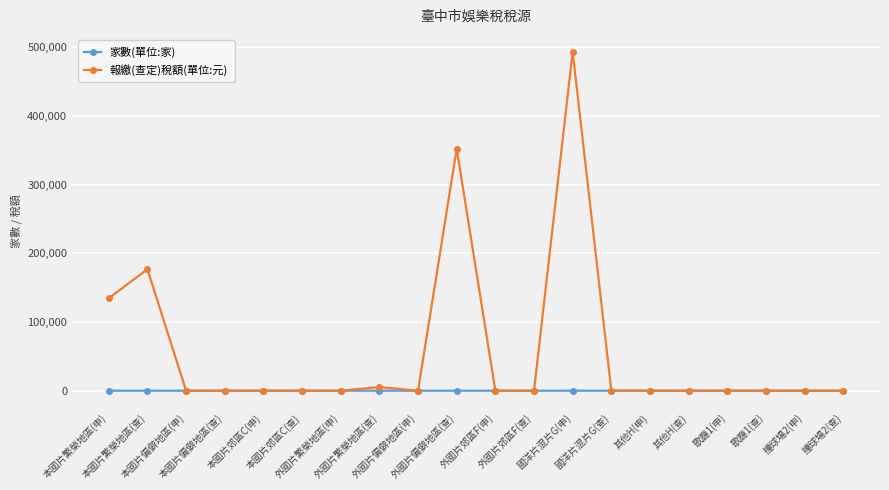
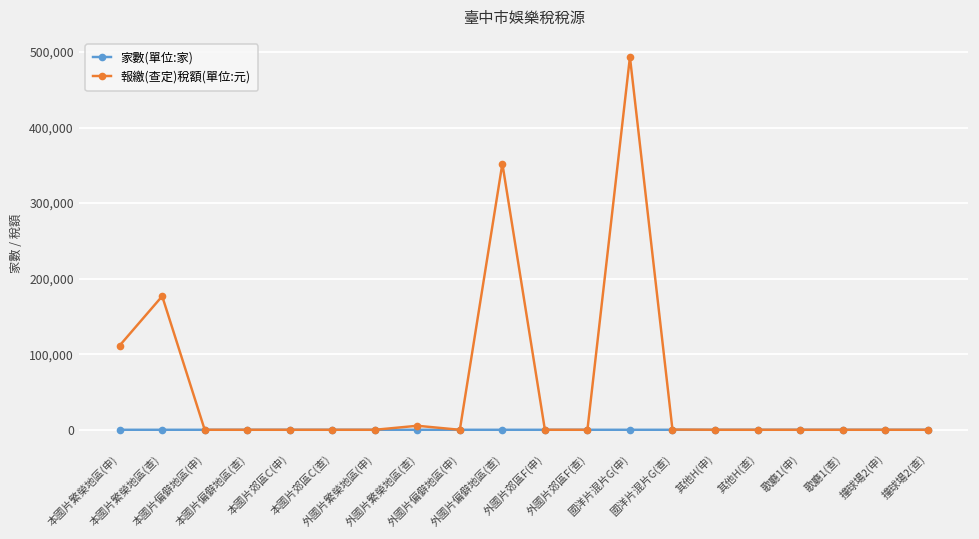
  {
    "家數(單位:家)": {
      "本國片繁榮地區(申)": "0",
      "本國片繁榮地區(查)": "0",
      "外國片繁榮地區(查)": "0",
      "外國片偏僻地區(查)": "0",
      "國洋片混片G(申)": "0"
    },
    "報繳(查定)稅額(單位:元)": {
-     "本國片繁榮地區(申)": "130,000",
+     "本國片繁榮地區(申)": "110,000",
      "本國片繁榮地區(查)": "180,000",
      "外國片繁榮地區(查)": "10,000",
      "外國片偏僻地區(查)": "350,000",
      "國洋片混片G(申)": "490,000"
    }
  }
